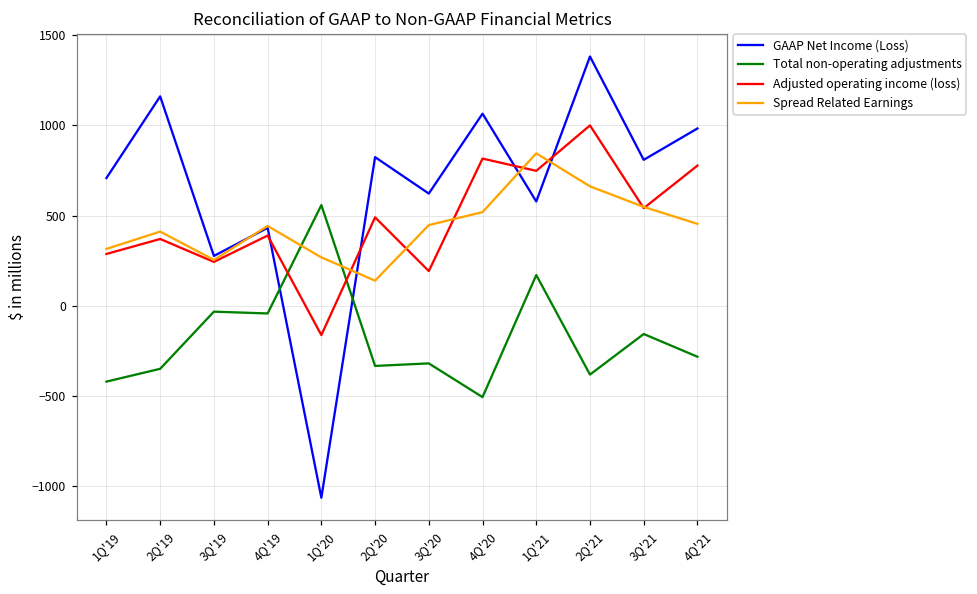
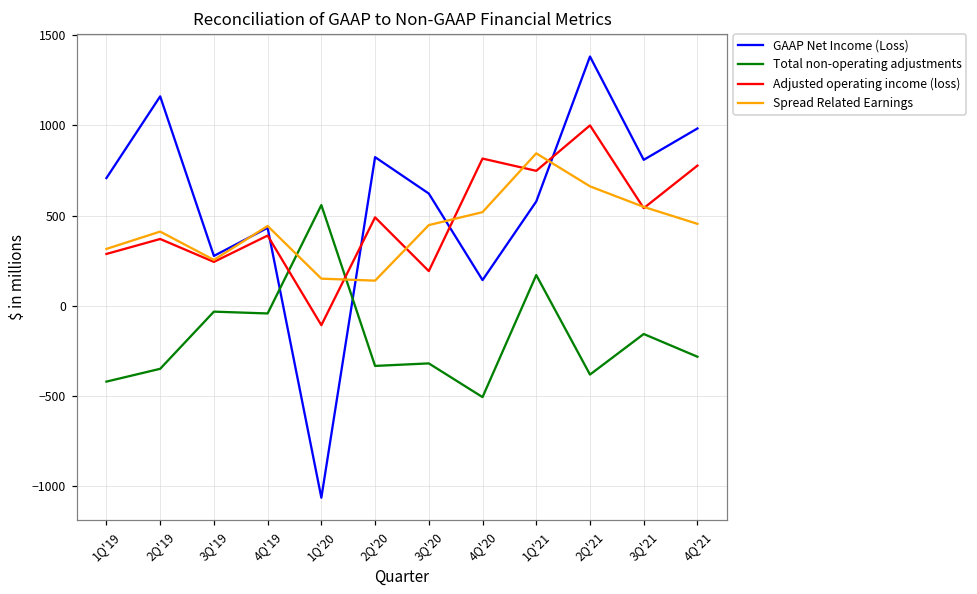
  {
    "GAAP Net Income (Loss)": {
      "1Q'19": 710,
      "2Q'19": 1160,
      "3Q'19": 280,
      "1Q'20": -1070,
      "2Q'20": 820,
      "3Q'20": 620,
-     "4Q'20": 1070,
+     "4Q'20": 140,
      "1Q'21": 580,
      "2Q'21": 1380,
      "3Q'21": 810,
      "4Q'21": 980
    },
    "Total non-operating adjustments": {
      "1Q'19": -420,
      "2Q'19": -350,
      "3Q'19": -30,
      "4Q'19": -40,
      "1Q'20": 560,
      "2Q'20": -330,
      "3Q'20": -320,
      "4Q'20": -510,
      "1Q'21": 170,
      "2Q'21": -380,
      "3Q'21": -160,
      "4Q'21": -280
    },
    "Adjusted operating income (loss)": {
      "1Q'19": 290,
      "2Q'19": 370,
      "4Q'19": 390,
-     "1Q'20": -160,
+     "1Q'20": -110,
      "2Q'20": 490,
      "3Q'20": 190,
      "4Q'20": 820,
      "1Q'21": 750,
      "2Q'21": 1000,
      "4Q'21": 780
    },
    "Spread Related Earnings": {
      "1Q'19": 320,
      "2Q'19": 410,
-     "1Q'20": 270,
+     "1Q'20": 150,
      "2Q'20": 140,
      "3Q'20": 450,
      "4Q'20": 520,
      "1Q'21": 850,
      "2Q'21": 660,
      "4Q'21": 450
    }
  }
